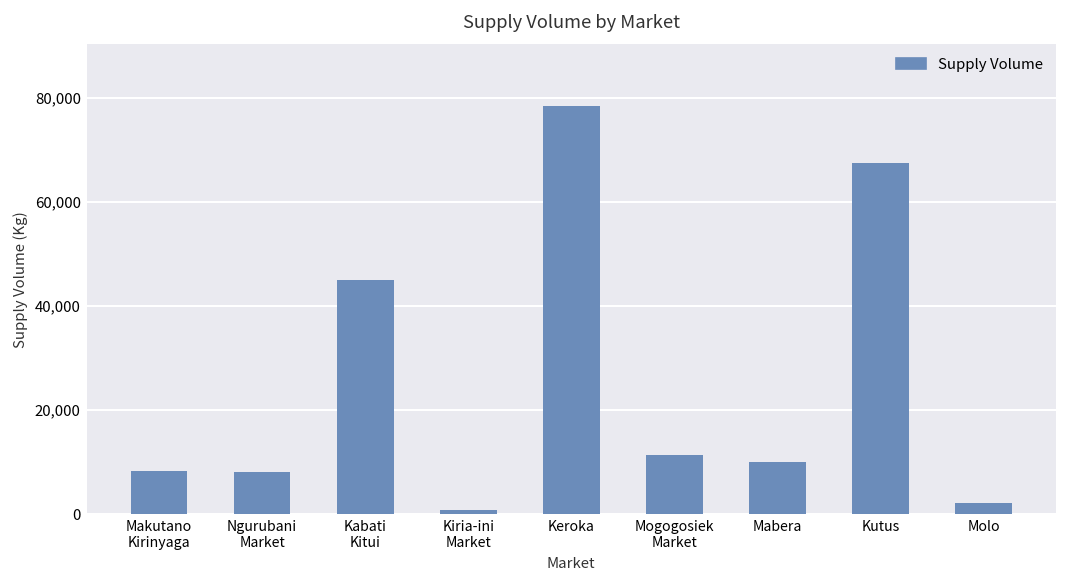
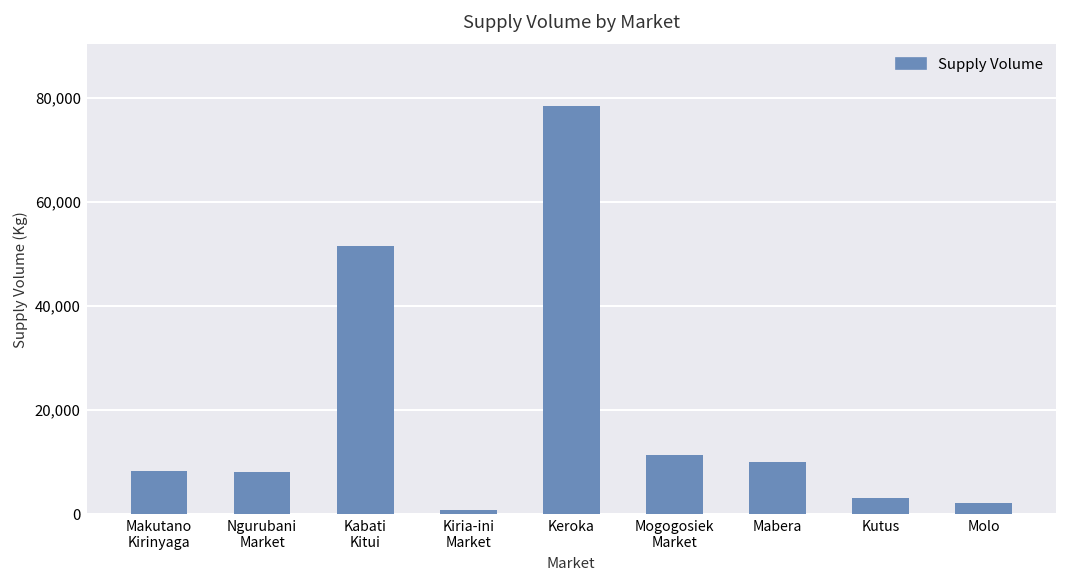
  {
    "Makutano Kirinyaga": "8,000",
    "Ngurubani Market": "8,000",
-   "Kabati Kitui": "45,000",
+   "Kabati Kitui": "52,000",
    "Kiria-ini Market": "1,000",
    "Keroka": "79,000",
    "Mogogosiek Market": "11,000",
    "Mabera": "10,000",
-   "Kutus": "68,000",
+   "Kutus": "3,000",
    "Molo": "2,000"
  }
